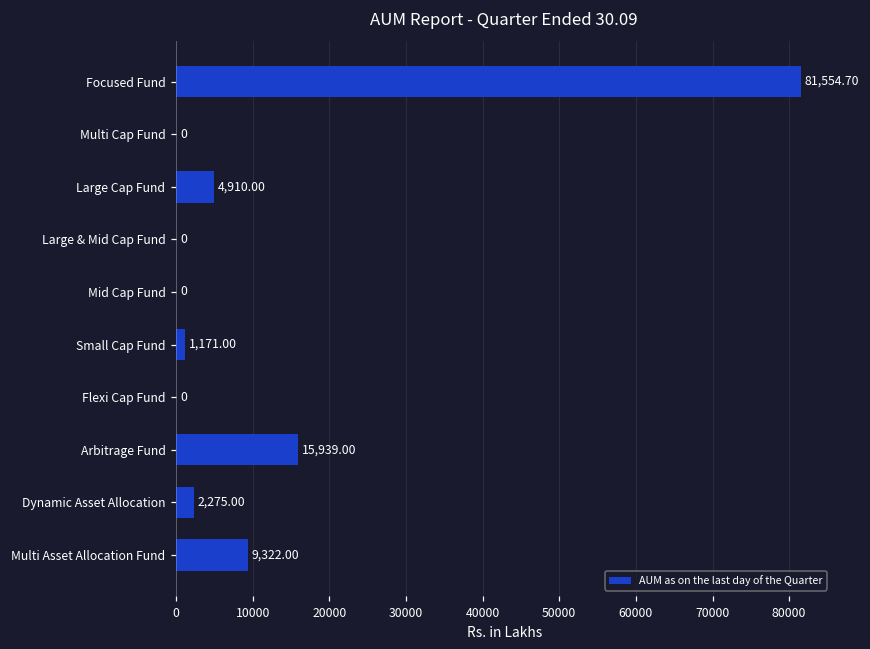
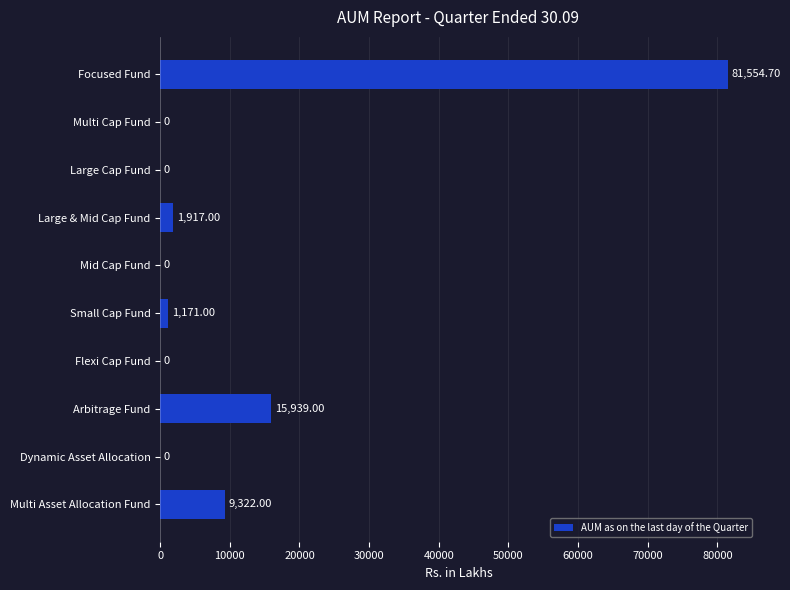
  {
    "Focused Fund": "81,554.70",
    "Multi Cap Fund": "0",
-   "Large Cap Fund": "4,910.00",
-   "Large & Mid Cap Fund": "0",
+   "Large Cap Fund": "0",
+   "Large & Mid Cap Fund": "1,917.00",
    "Mid Cap Fund": "0",
    "Small Cap Fund": "1,171.00",
    "Flexi Cap Fund": "0",
    "Arbitrage Fund": "15,939.00",
-   "Dynamic Asset Allocation": "2,275.00",
+   "Dynamic Asset Allocation": "0",
    "Multi Asset Allocation Fund": "9,322.00"
  }
